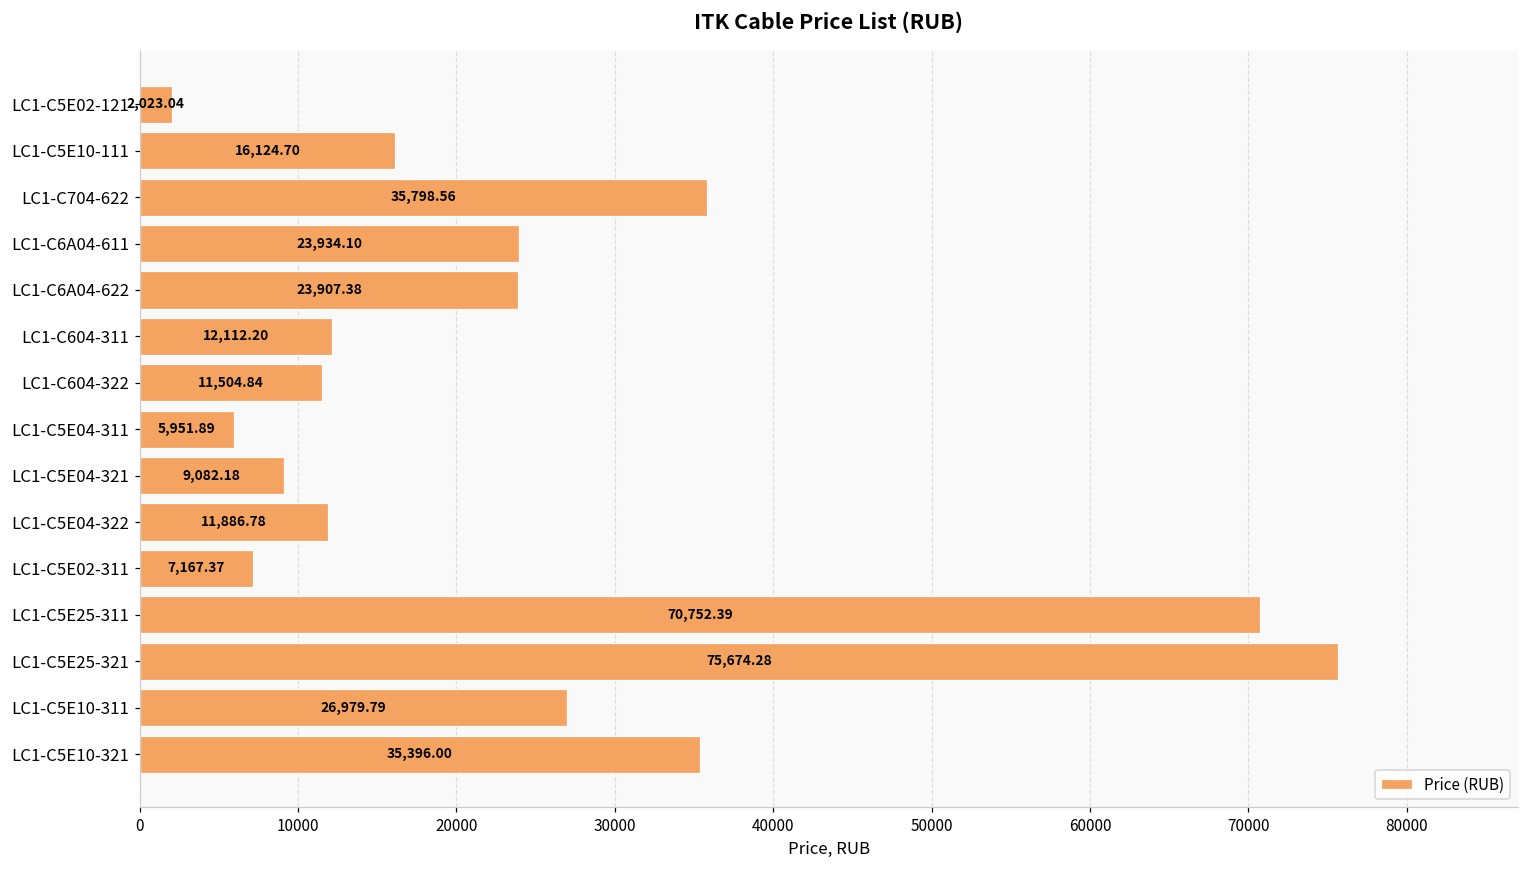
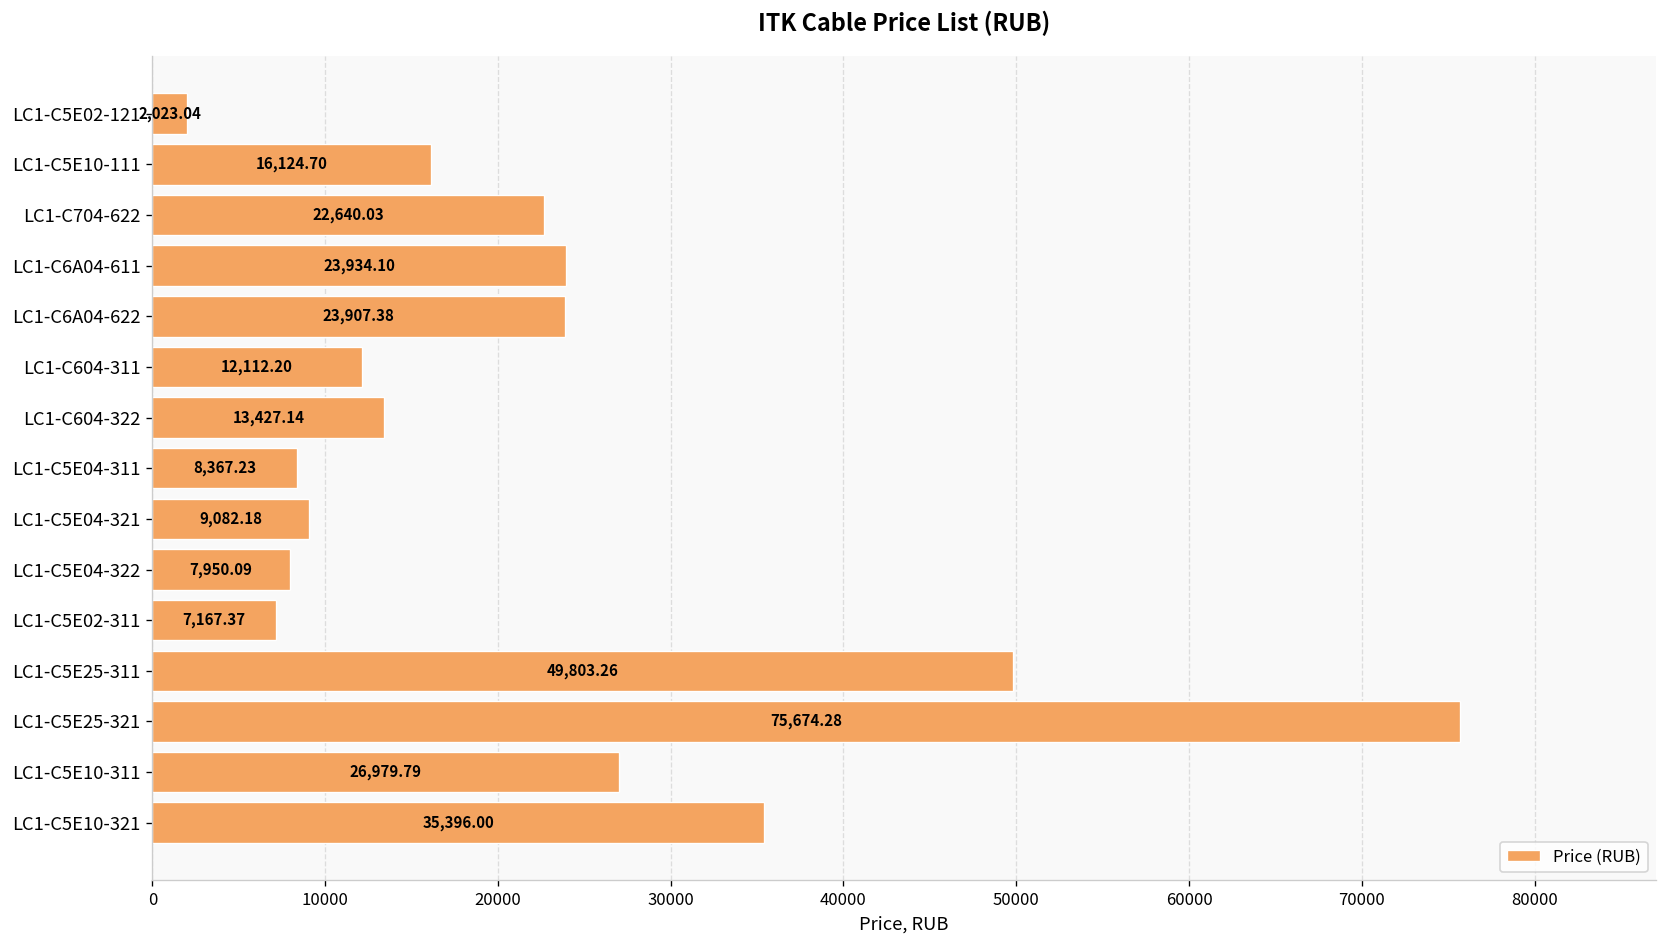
  {
    "LC1-C5E02-121": "2,023.04",
    "LC1-C5E10-111": "16,124.70",
-   "LC1-C704-622": "35,798.56",
+   "LC1-C704-622": "22,640.03",
    "LC1-C6A04-611": "23,934.10",
    "LC1-C6A04-622": "23,907.38",
    "LC1-C604-311": "12,112.20",
-   "LC1-C604-322": "11,504.84",
-   "LC1-C5E04-311": "5,951.89",
+   "LC1-C604-322": "13,427.14",
+   "LC1-C5E04-311": "8,367.23",
    "LC1-C5E04-321": "9,082.18",
-   "LC1-C5E04-322": "11,886.78",
+   "LC1-C5E04-322": "7,950.09",
    "LC1-C5E02-311": "7,167.37",
-   "LC1-C5E25-311": "70,752.39",
+   "LC1-C5E25-311": "49,803.26",
    "LC1-C5E25-321": "75,674.28",
    "LC1-C5E10-311": "26,979.79",
    "LC1-C5E10-321": "35,396.00"
  }
